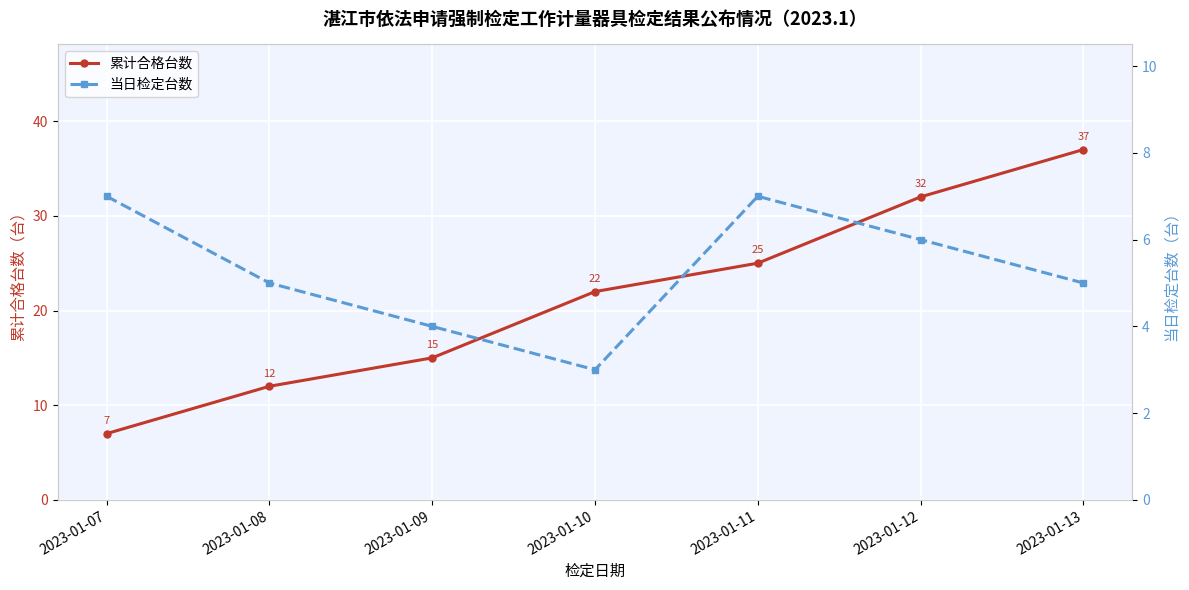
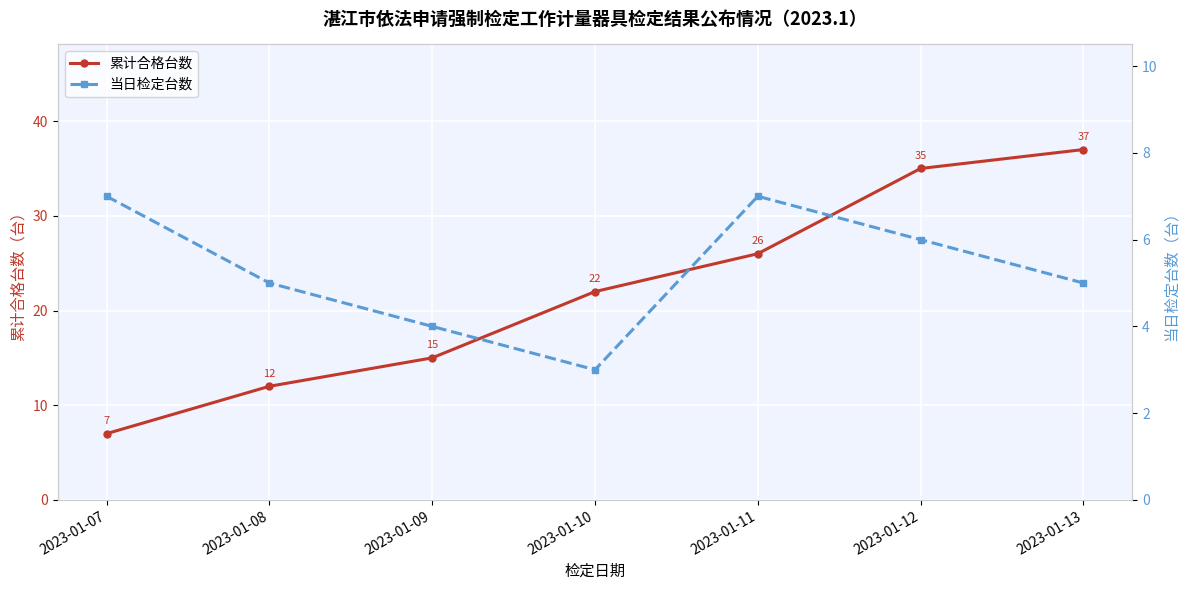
  {
    "累计合格台数": {
      "2023-01-07": 7,
      "2023-01-08": 12,
      "2023-01-09": 15,
      "2023-01-10": 22,
-     "2023-01-11": 25,
-     "2023-01-12": 32,
+     "2023-01-11": 26,
+     "2023-01-12": 35,
      "2023-01-13": 37
    }
  }
